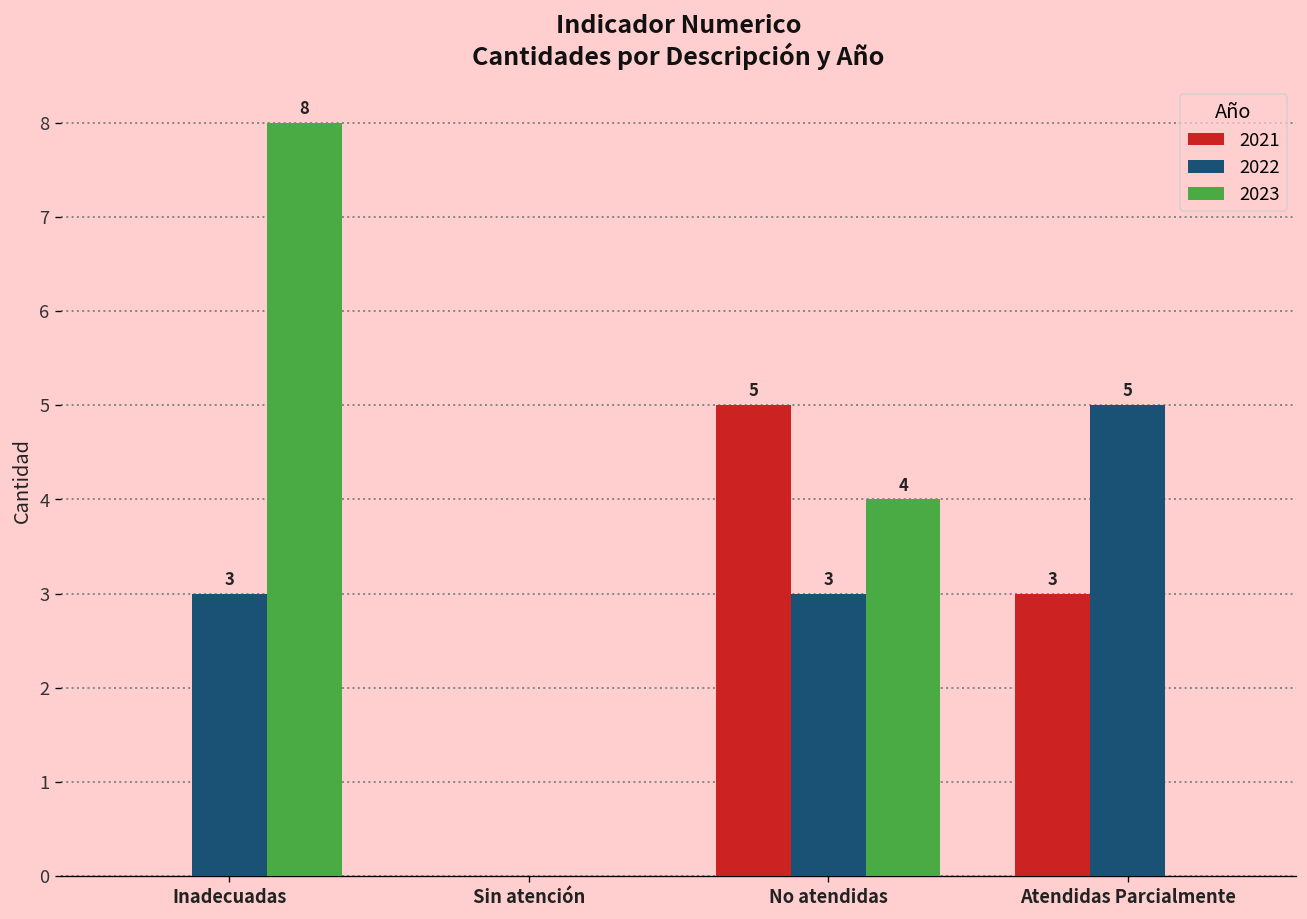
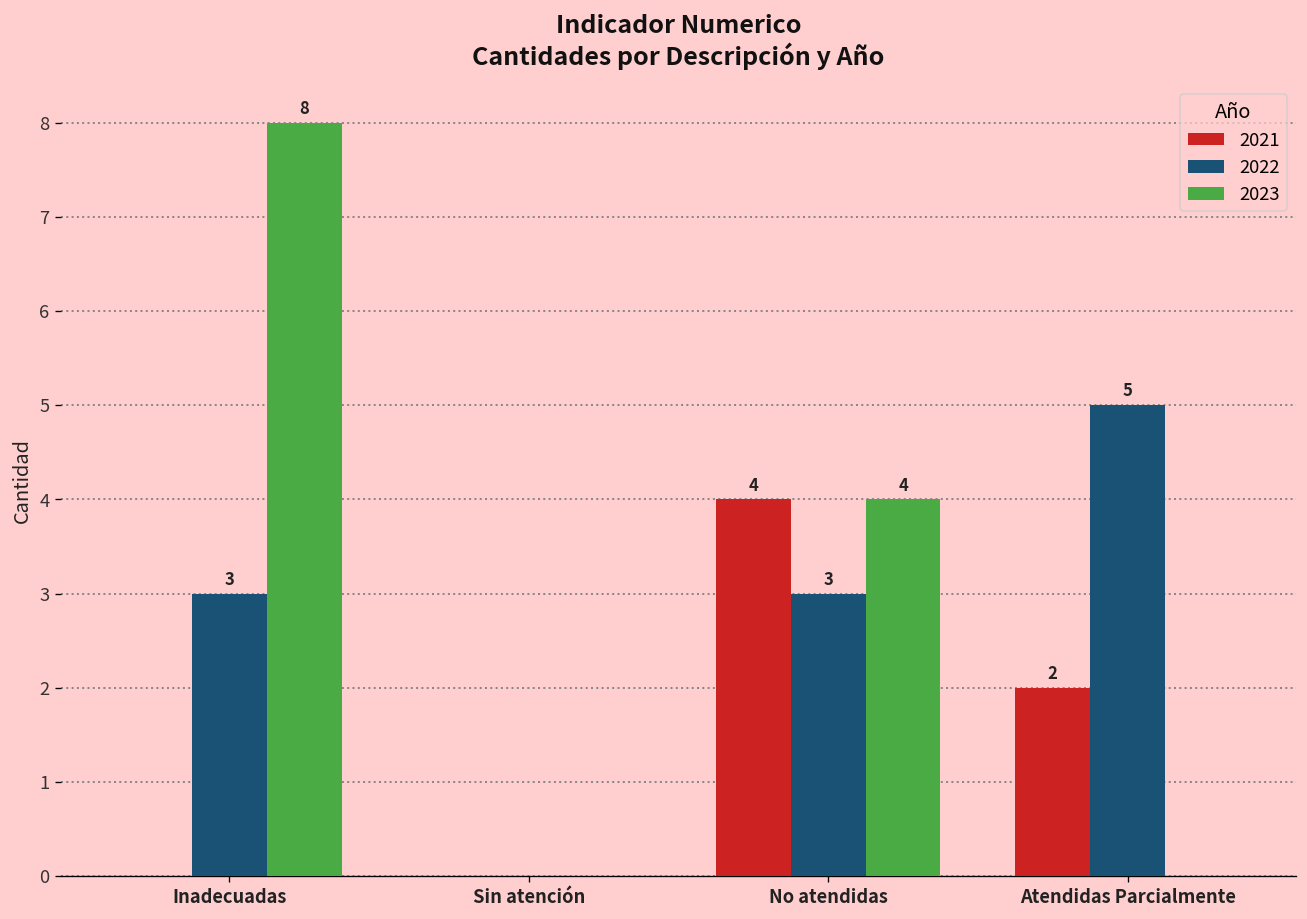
  {
    "2021": {
-     "No atendidas": 5,
-     "Atendidas Parcialmente": 3
+     "No atendidas": 4,
+     "Atendidas Parcialmente": 2
    },
    "2022": {
      "Inadecuadas": 3,
      "No atendidas": 3,
      "Atendidas Parcialmente": 5
    },
    "2023": {
      "Inadecuadas": 8,
      "No atendidas": 4
    }
  }
